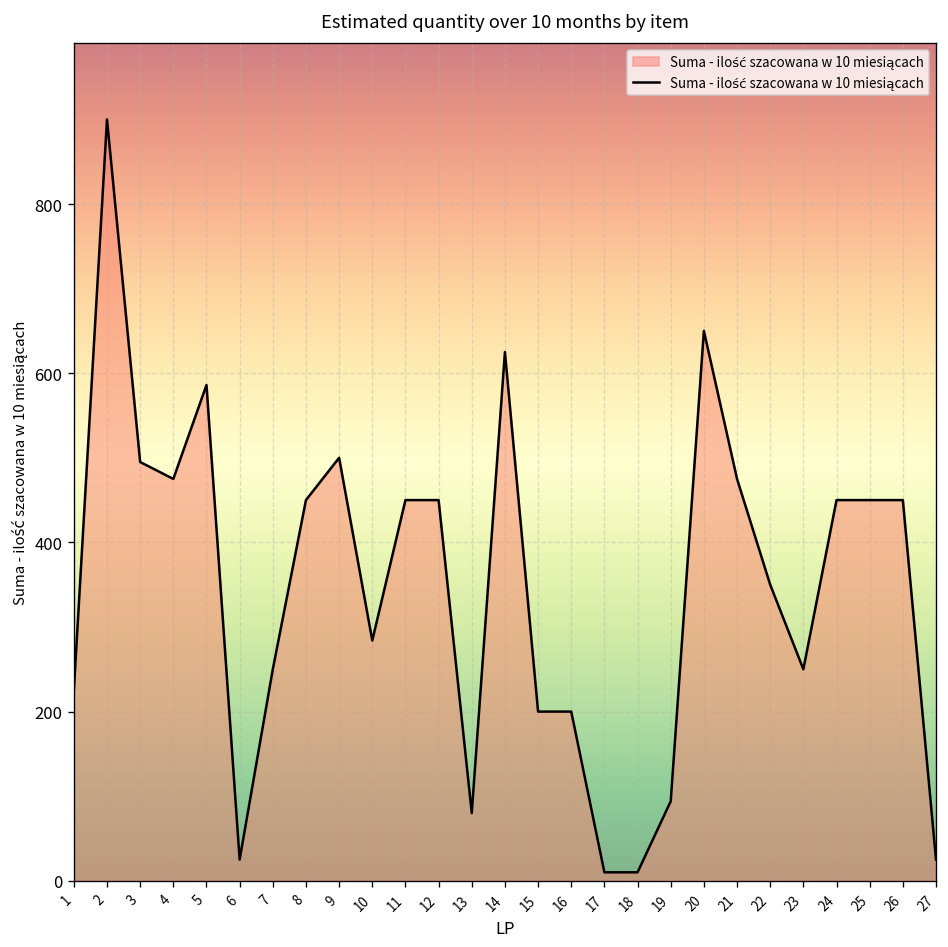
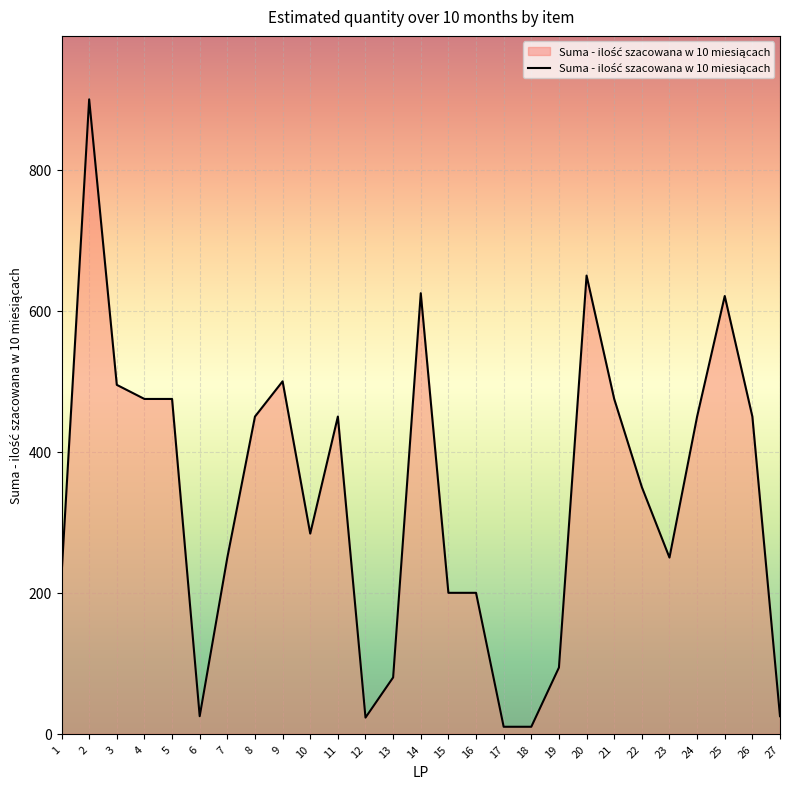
  {
    "1": 230,
    "2": 900,
    "3": 500,
    "4": 480,
-   "5": 590,
+   "5": 480,
    "6": 30,
    "7": 250,
    "8": 450,
    "9": 500,
    "10": 280,
    "11": 450,
-   "12": 450,
+   "12": 20,
    "13": 80,
    "14": 630,
    "15": 200,
    "16": 200,
    "17": 10,
    "18": 10,
    "19": 90,
    "20": 650,
    "21": 480,
    "22": 350,
    "23": 250,
    "24": 450,
-   "25": 450,
+   "25": 620,
    "26": 450,
    "27": 30
  }
